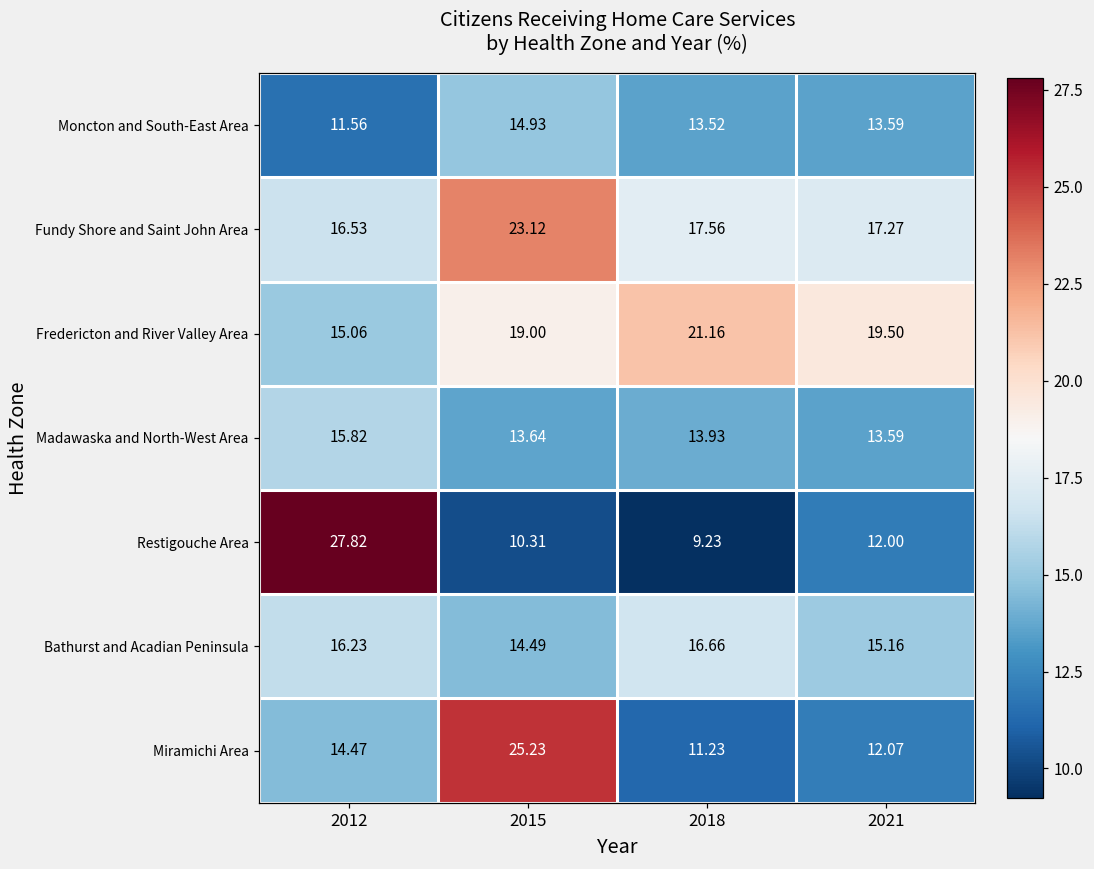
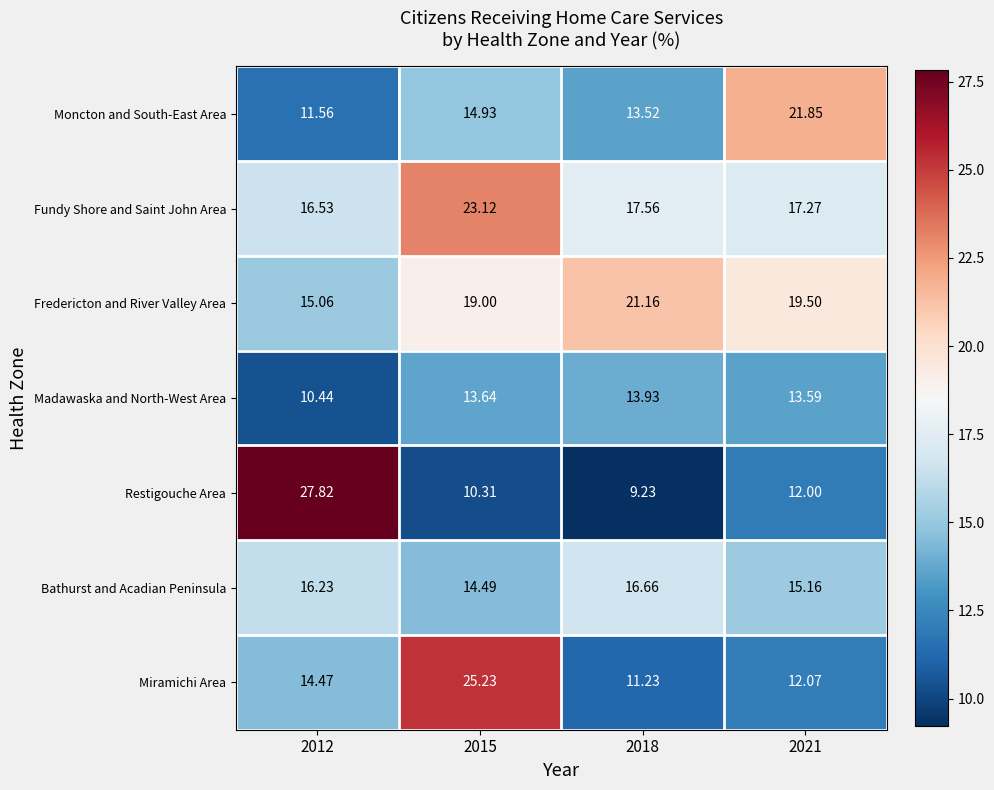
  {
    "Moncton and South-East Area": {
      "2012": 11.56,
      "2015": 14.93,
      "2018": 13.52,
-     "2021": 13.59
+     "2021": 21.85
    },
    "Fundy Shore and Saint John Area": {
      "2012": 16.53,
      "2015": 23.12,
      "2018": 17.56,
      "2021": 17.27
    },
    "Fredericton and River Valley Area": {
      "2012": 15.06,
      "2015": 19.00,
      "2018": 21.16,
      "2021": 19.50
    },
    "Madawaska and North-West Area": {
-     "2012": 15.82,
+     "2012": 10.44,
      "2015": 13.64,
      "2018": 13.93,
      "2021": 13.59
    },
    "Restigouche Area": {
      "2012": 27.82,
      "2015": 10.31,
      "2018": 9.23,
      "2021": 12.00
    },
    "Bathurst and Acadian Peninsula": {
      "2012": 16.23,
      "2015": 14.49,
      "2018": 16.66,
      "2021": 15.16
    },
    "Miramichi Area": {
      "2012": 14.47,
      "2015": 25.23,
      "2018": 11.23,
      "2021": 12.07
    }
  }
